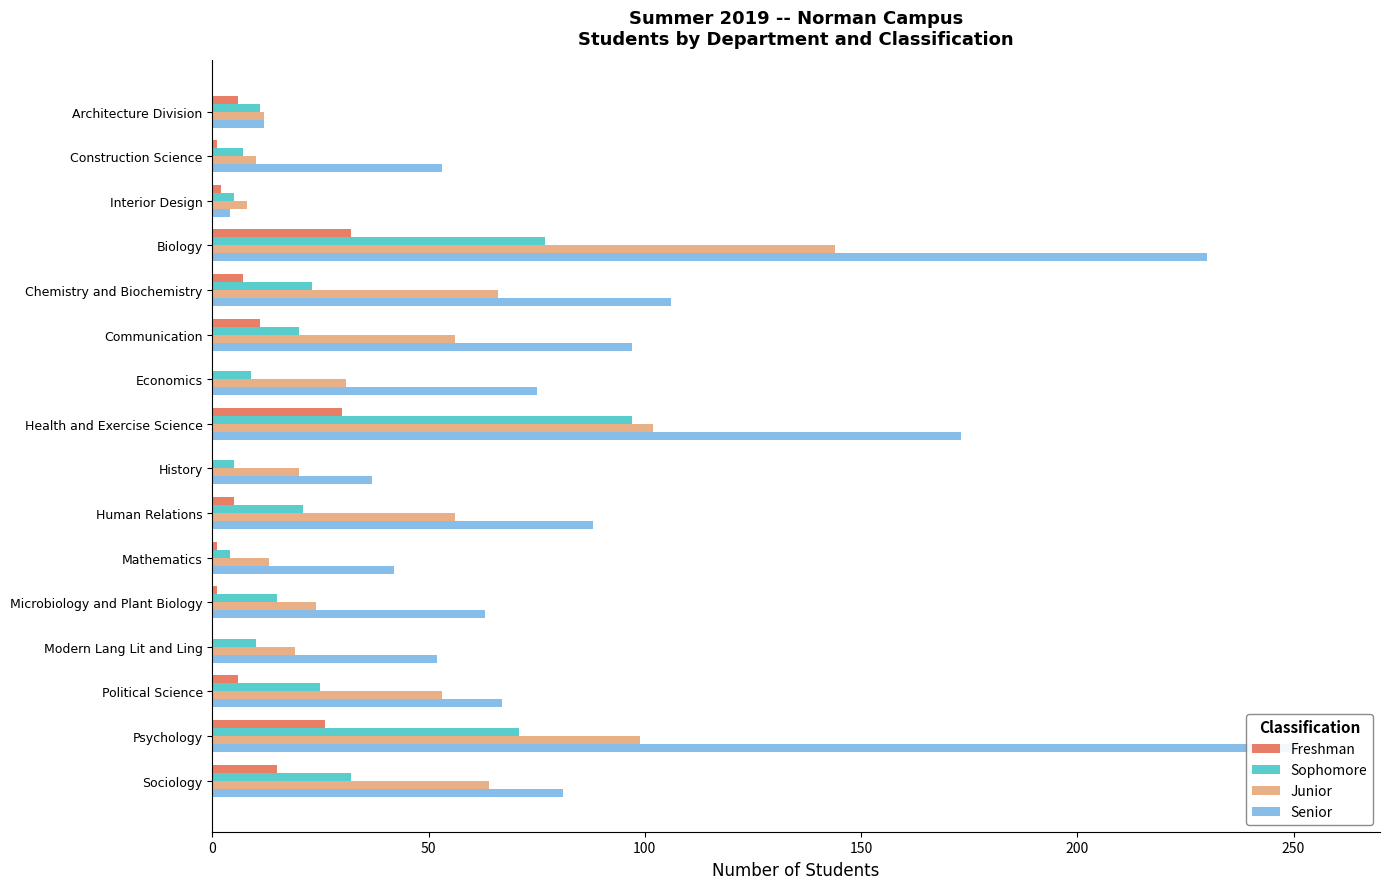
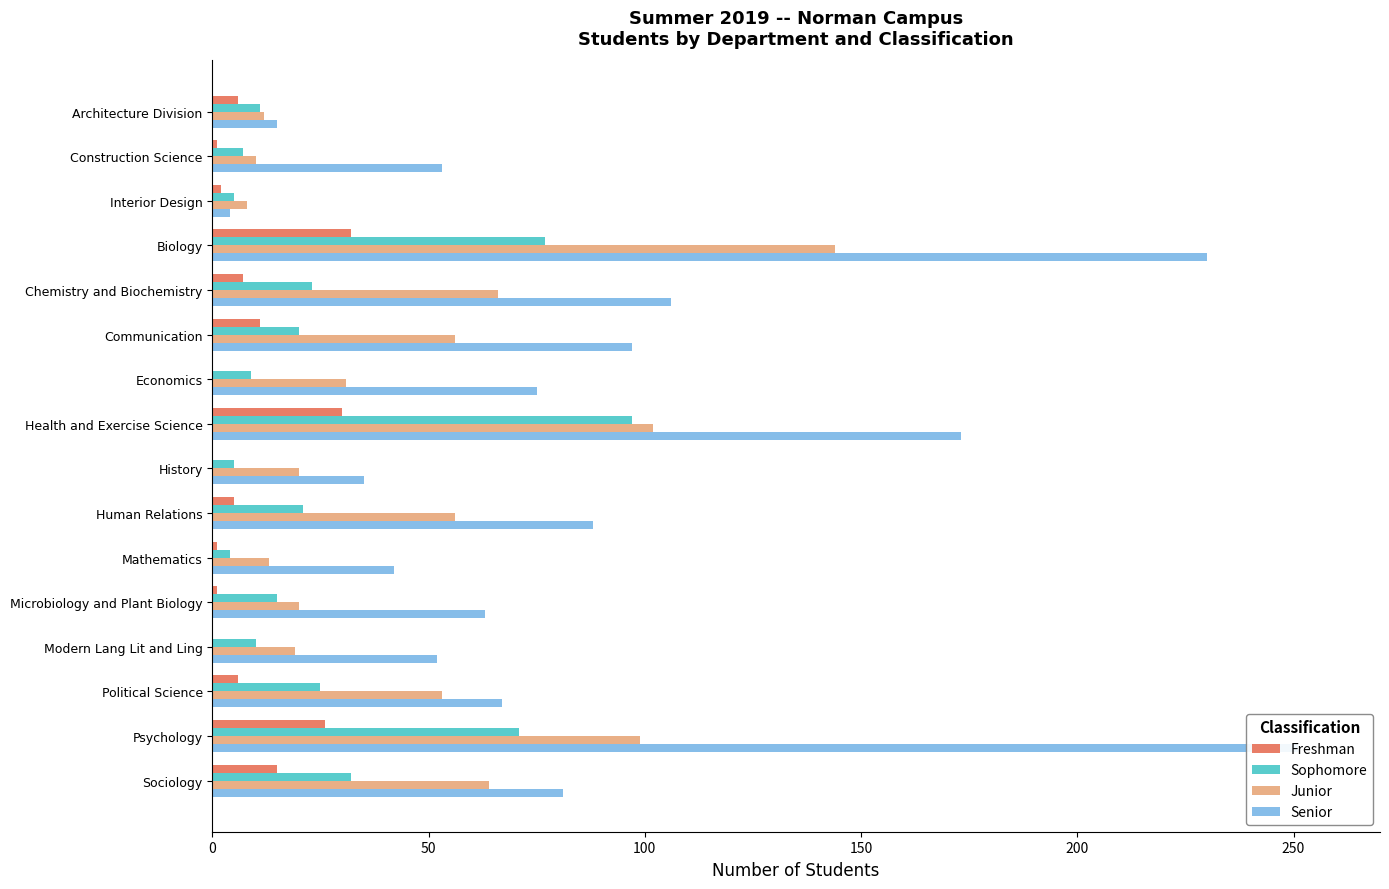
  {
    "Freshman": {
      "Architecture Division": 6,
      "Construction Science": 1,
      "Interior Design": 2,
      "Biology": 32,
      "Chemistry and Biochemistry": 7,
      "Communication": 11,
      "Economics": 0,
      "Health and Exercise Science": 30,
      "History": 0,
      "Human Relations": 5,
      "Mathematics": 1,
      "Microbiology and Plant Biology": 1,
      "Modern Lang Lit and Ling": 0,
      "Political Science": 6,
      "Psychology": 26,
      "Sociology": 15
    },
    "Sophomore": {
      "Architecture Division": 11,
      "Construction Science": 7,
      "Interior Design": 5,
      "Biology": 77,
      "Chemistry and Biochemistry": 23,
      "Communication": 20,
      "Economics": 9,
      "Health and Exercise Science": 97,
      "History": 5,
      "Human Relations": 21,
      "Mathematics": 4,
      "Microbiology and Plant Biology": 15,
      "Modern Lang Lit and Ling": 10,
      "Political Science": 25,
      "Psychology": 71,
      "Sociology": 32
    },
    "Junior": {
      "Architecture Division": 12,
      "Construction Science": 10,
      "Interior Design": 8,
      "Biology": 144,
      "Chemistry and Biochemistry": 66,
      "Communication": 56,
      "Economics": 31,
      "Health and Exercise Science": 102,
      "History": 20,
      "Human Relations": 56,
      "Mathematics": 13,
-     "Microbiology and Plant Biology": 24,
+     "Microbiology and Plant Biology": 20,
      "Modern Lang Lit and Ling": 19,
      "Political Science": 53,
      "Psychology": 99,
      "Sociology": 64
    },
    "Senior": {
-     "Architecture Division": 12,
+     "Architecture Division": 15,
      "Construction Science": 53,
      "Interior Design": 4,
      "Biology": 230,
      "Chemistry and Biochemistry": 106,
      "Communication": 97,
      "Economics": 75,
      "Health and Exercise Science": 173,
-     "History": 37,
+     "History": 35,
      "Human Relations": 88,
      "Mathematics": 42,
      "Microbiology and Plant Biology": 63,
      "Modern Lang Lit and Ling": 52,
      "Political Science": 67,
      "Sociology": 81
    }
  }
